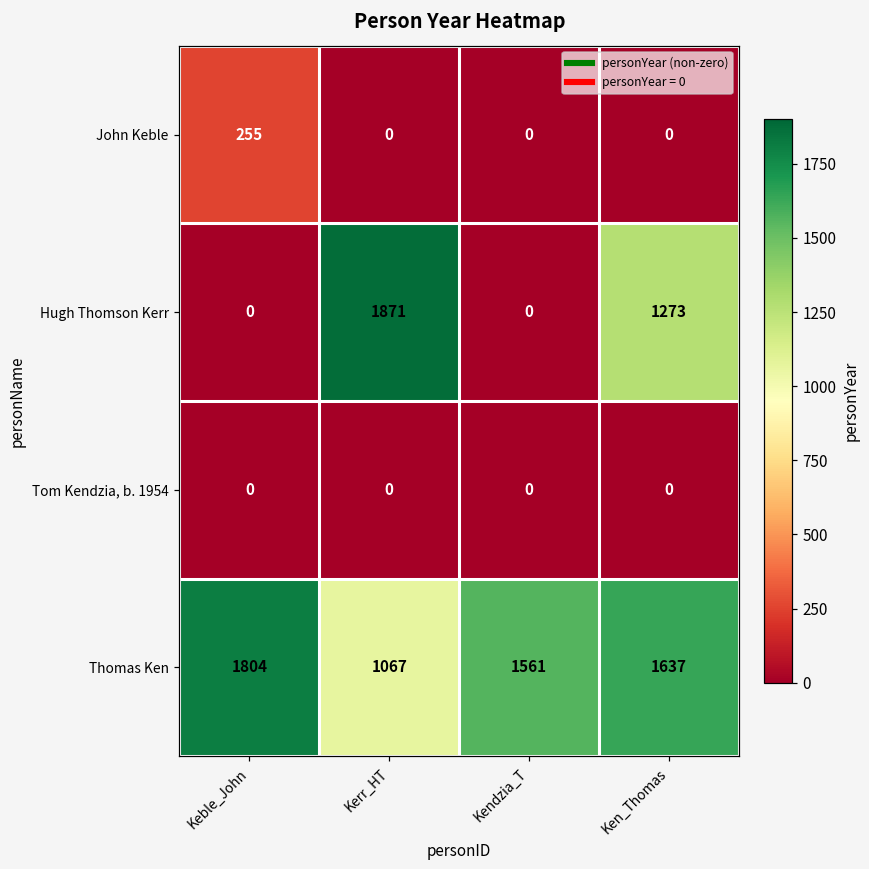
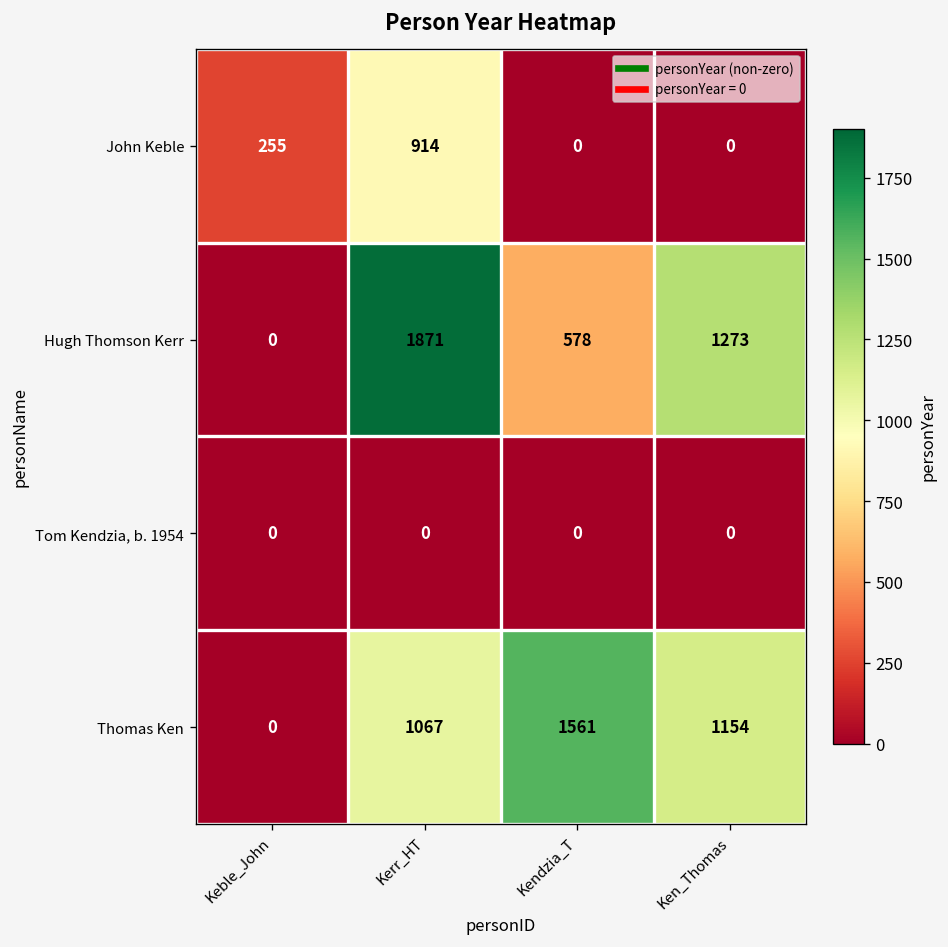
  {
    "John Keble": {
      "Keble_John": 255,
-     "Kerr_HT": 0,
+     "Kerr_HT": 914,
      "Kendzia_T": 0,
      "Ken_Thomas": 0
    },
    "Hugh Thomson Kerr": {
      "Keble_John": 0,
      "Kerr_HT": 1871,
-     "Kendzia_T": 0,
+     "Kendzia_T": 578,
      "Ken_Thomas": 1273
    },
    "Tom Kendzia, b. 1954": {
      "Keble_John": 0,
      "Kerr_HT": 0,
      "Kendzia_T": 0,
      "Ken_Thomas": 0
    },
    "Thomas Ken": {
-     "Keble_John": 1804,
+     "Keble_John": 0,
      "Kerr_HT": 1067,
      "Kendzia_T": 1561,
-     "Ken_Thomas": 1637
+     "Ken_Thomas": 1154
    }
  }
